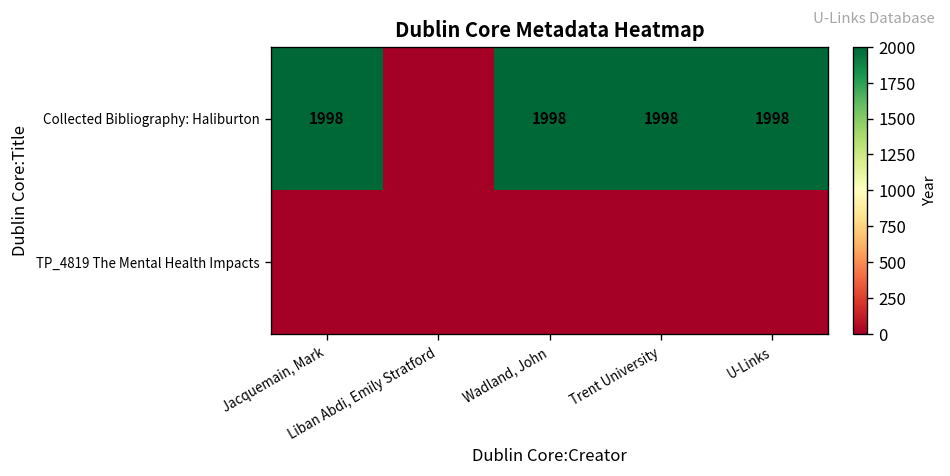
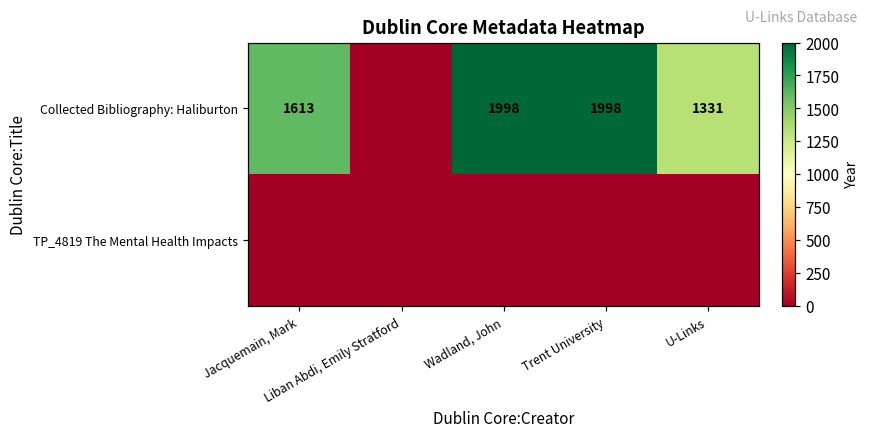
  {
    "Collected Bibliography: Haliburton": {
-     "Jacquemain, Mark": 1998,
+     "Jacquemain, Mark": 1613,
      "Wadland, John": 1998,
      "Trent University": 1998,
-     "U-Links": 1998
+     "U-Links": 1331
    }
  }
